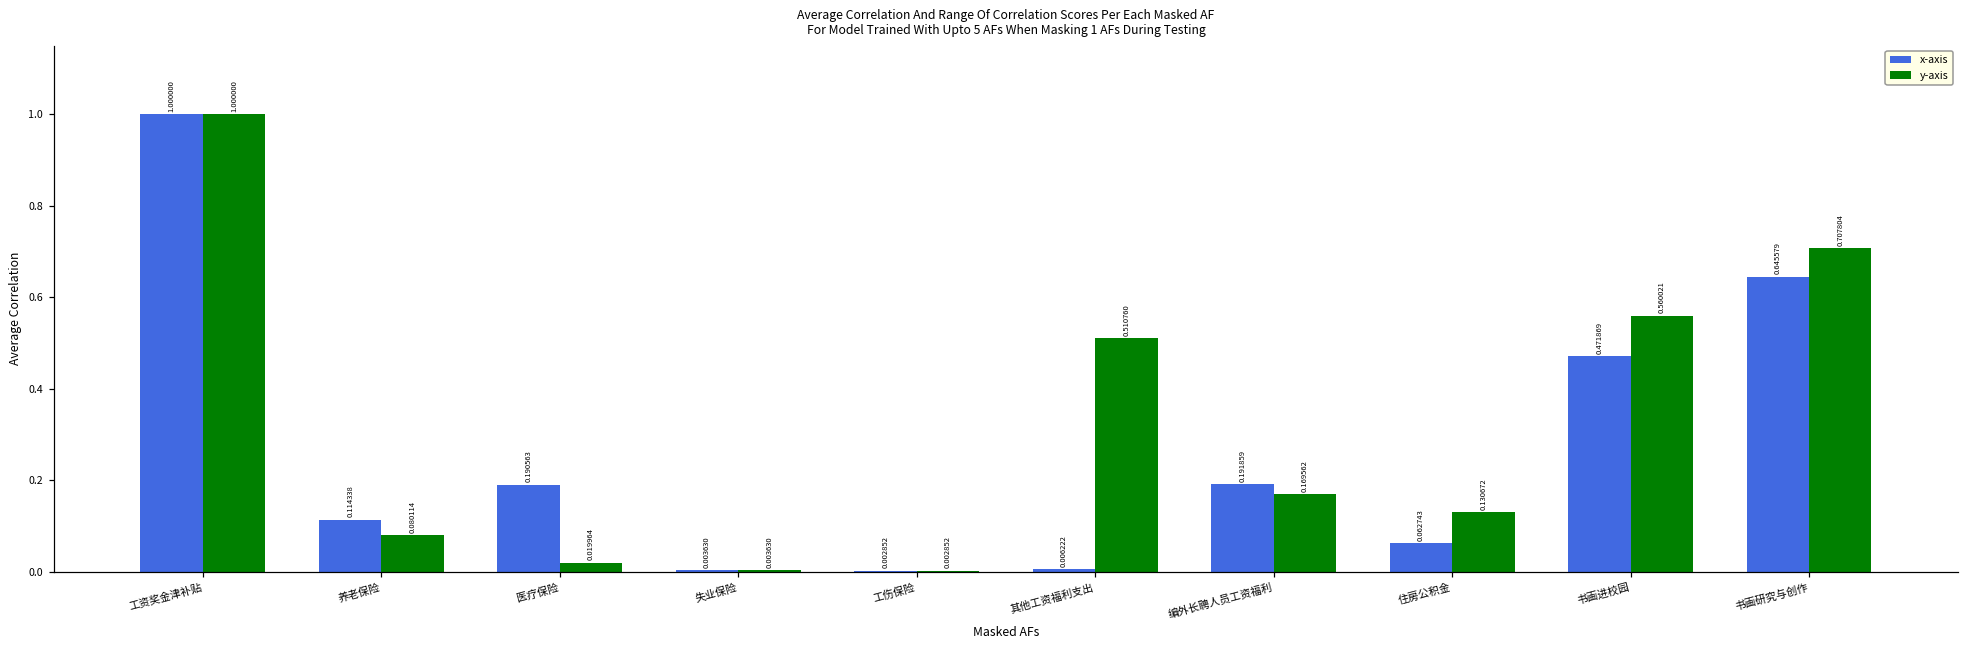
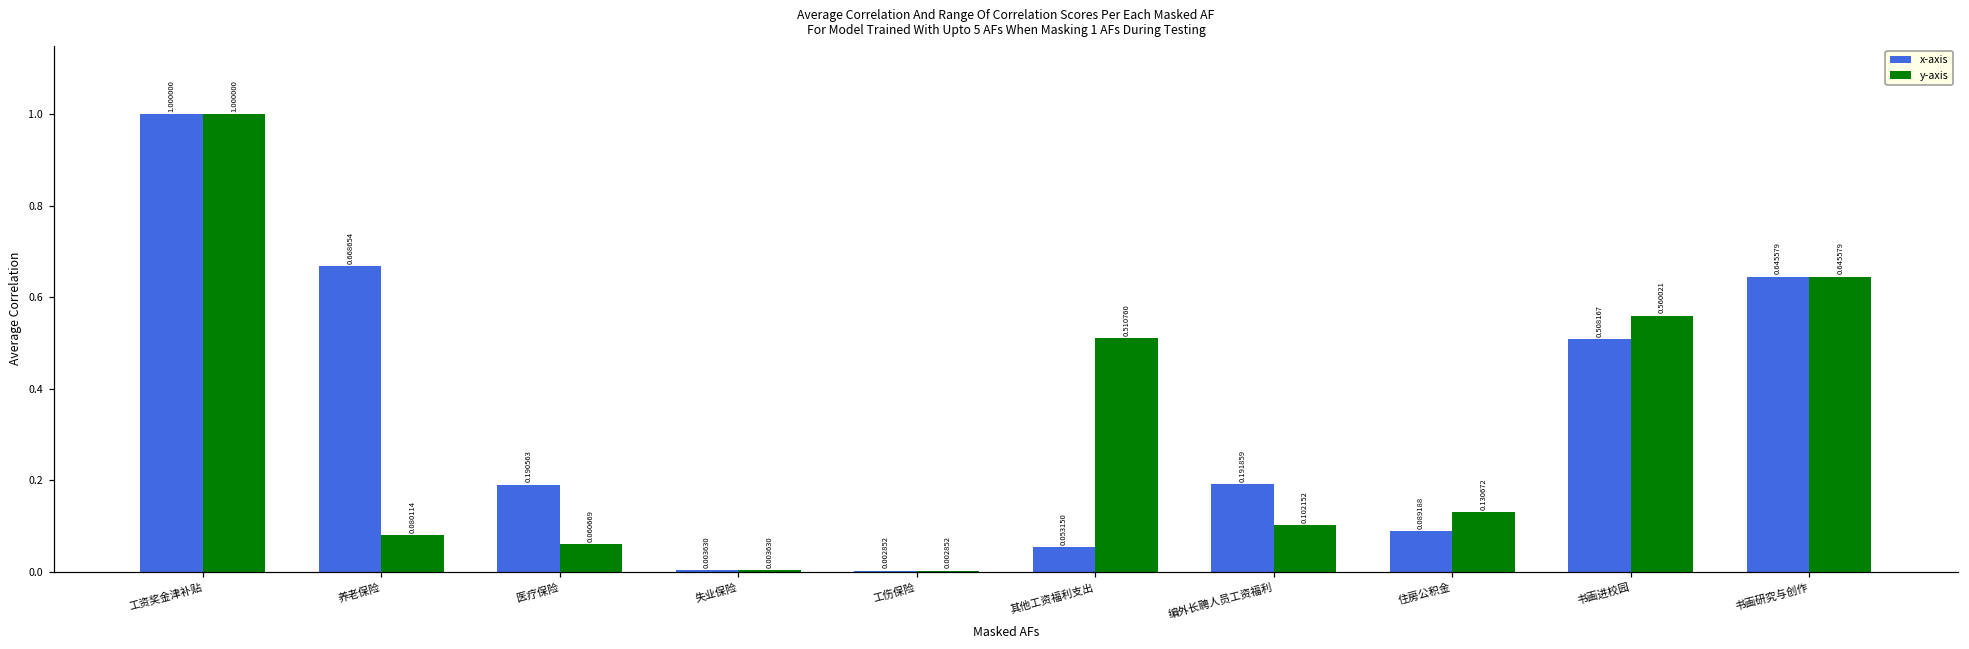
  {
    "x-axis": {
      "工资奖金津补贴": 1.000000,
-     "养老保险": 0.114338,
+     "养老保险": 0.668654,
      "医疗保险": 0.190563,
      "失业保险": 0.003630,
      "工伤保险": 0.002852,
-     "其他工资福利支出": 0.006222,
+     "其他工资福利支出": 0.053150,
      "编外长聘人员工资福利": 0.191859,
-     "住房公积金": 0.062743,
-     "书画进校园": 0.471869,
+     "住房公积金": 0.089188,
+     "书画进校园": 0.508167,
      "书画研究与创作": 0.645579
    },
    "y-axis": {
      "工资奖金津补贴": 1.000000,
      "养老保险": 0.080114,
-     "医疗保险": 0.019964,
+     "医疗保险": 0.060669,
      "失业保险": 0.003630,
      "工伤保险": 0.002852,
      "其他工资福利支出": 0.510760,
-     "编外长聘人员工资福利": 0.169562,
+     "编外长聘人员工资福利": 0.102152,
      "住房公积金": 0.130672,
      "书画进校园": 0.560021,
-     "书画研究与创作": 0.707804
+     "书画研究与创作": 0.645579
    }
  }
